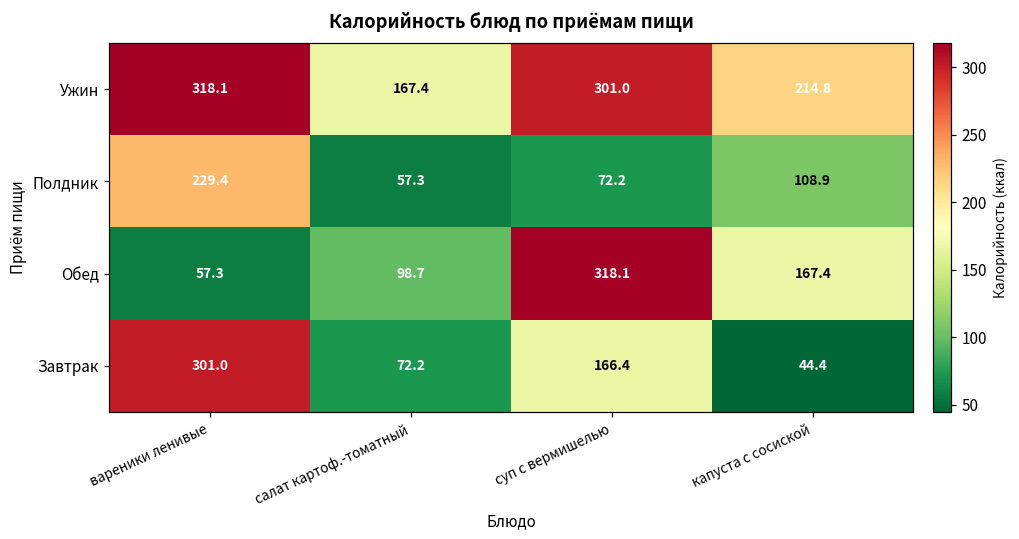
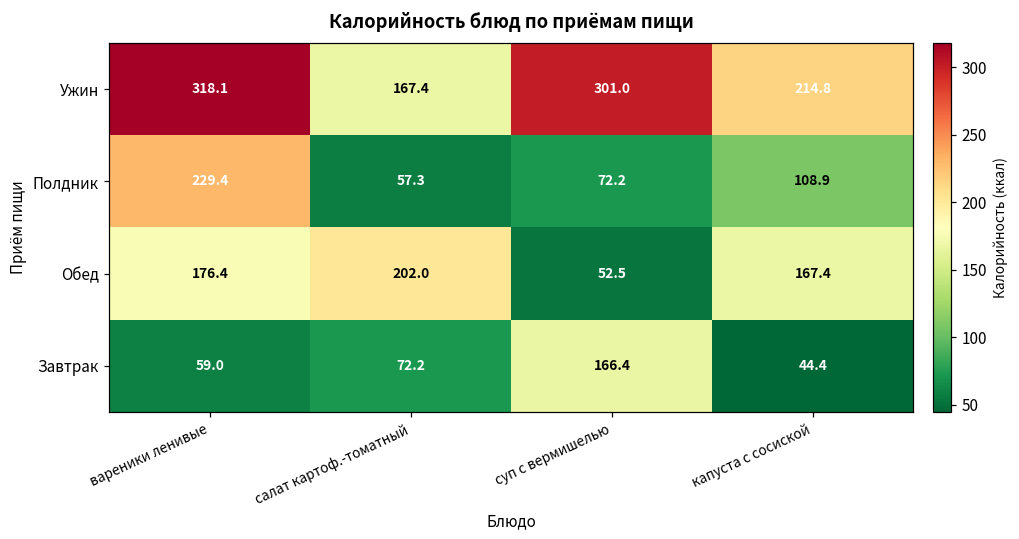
  {
    "Ужин": {
      "вареники ленивые": 318.1,
      "салат картоф.-томатный": 167.4,
      "суп с вермишелью": 301.0,
      "капуста с сосиской": 214.8
    },
    "Полдник": {
      "вареники ленивые": 229.4,
      "салат картоф.-томатный": 57.3,
      "суп с вермишелью": 72.2,
      "капуста с сосиской": 108.9
    },
    "Обед": {
-     "вареники ленивые": 57.3,
-     "салат картоф.-томатный": 98.7,
-     "суп с вермишелью": 318.1,
+     "вареники ленивые": 176.4,
+     "салат картоф.-томатный": 202.0,
+     "суп с вермишелью": 52.5,
      "капуста с сосиской": 167.4
    },
    "Завтрак": {
-     "вареники ленивые": 301.0,
+     "вареники ленивые": 59.0,
      "салат картоф.-томатный": 72.2,
      "суп с вермишелью": 166.4,
      "капуста с сосиской": 44.4
    }
  }
